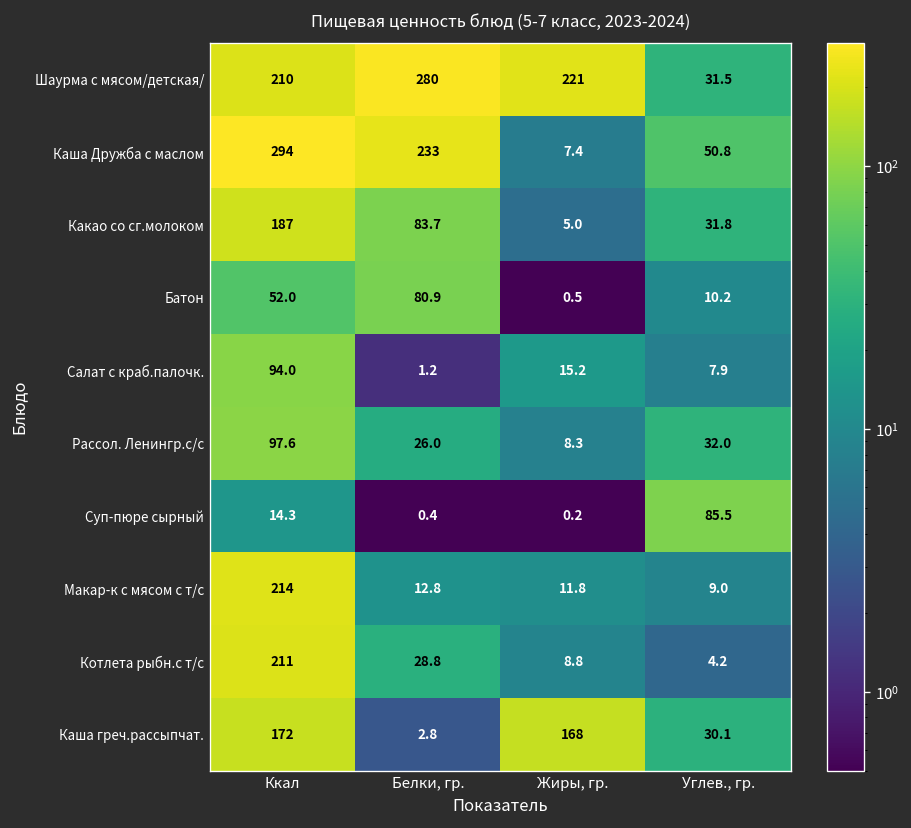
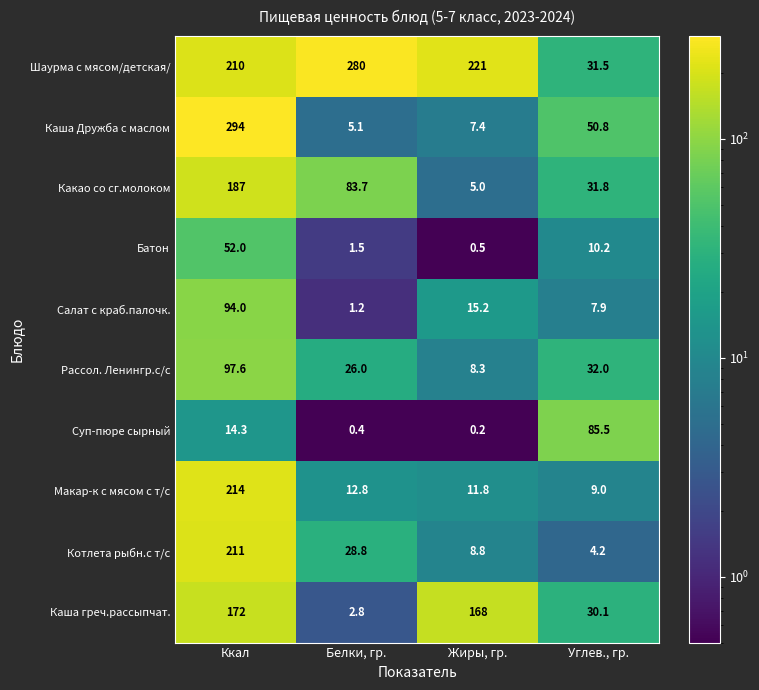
  {
    "Шаурма с мясом/детская/": {
      "Ккал": 210,
      "Белки, гр.": 280,
      "Жиры, гр.": 221,
      "Углев., гр.": 31.5
    },
    "Каша Дружба с маслом": {
      "Ккал": 294,
-     "Белки, гр.": 233,
+     "Белки, гр.": 5.1,
      "Жиры, гр.": 7.4,
      "Углев., гр.": 50.8
    },
    "Какао со сг.молоком": {
      "Ккал": 187,
      "Белки, гр.": 83.7,
      "Жиры, гр.": 5.0,
      "Углев., гр.": 31.8
    },
    "Батон": {
      "Ккал": 52.0,
-     "Белки, гр.": 80.9,
+     "Белки, гр.": 1.5,
      "Жиры, гр.": 0.5,
      "Углев., гр.": 10.2
    },
    "Салат с краб.палочк.": {
      "Ккал": 94.0,
      "Белки, гр.": 1.2,
      "Жиры, гр.": 15.2,
      "Углев., гр.": 7.9
    },
    "Рассол. Ленингр.с/с": {
      "Ккал": 97.6,
      "Белки, гр.": 26.0,
      "Жиры, гр.": 8.3,
      "Углев., гр.": 32.0
    },
    "Суп-пюре сырный": {
      "Ккал": 14.3,
      "Белки, гр.": 0.4,
      "Жиры, гр.": 0.2,
      "Углев., гр.": 85.5
    },
    "Макар-к с мясом с т/с": {
      "Ккал": 214,
      "Белки, гр.": 12.8,
      "Жиры, гр.": 11.8,
      "Углев., гр.": 9.0
    },
    "Котлета рыбн.с т/с": {
      "Ккал": 211,
      "Белки, гр.": 28.8,
      "Жиры, гр.": 8.8,
      "Углев., гр.": 4.2
    },
    "Каша греч.рассыпчат.": {
      "Ккал": 172,
      "Белки, гр.": 2.8,
      "Жиры, гр.": 168,
      "Углев., гр.": 30.1
    }
  }
